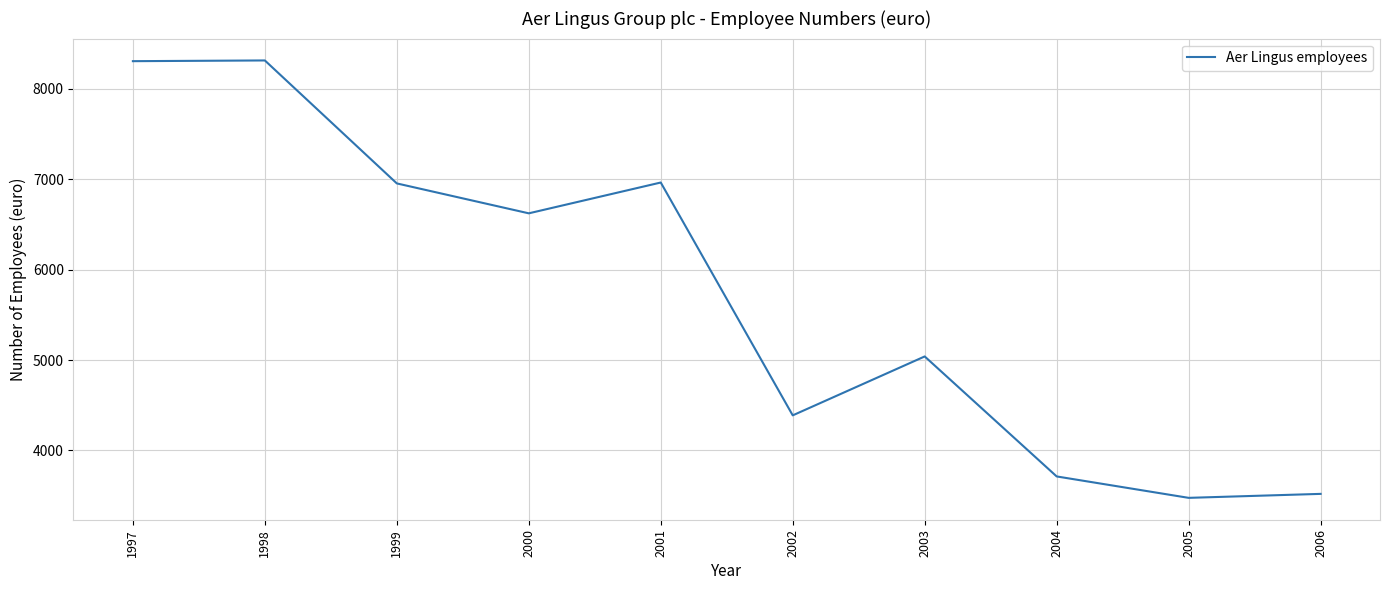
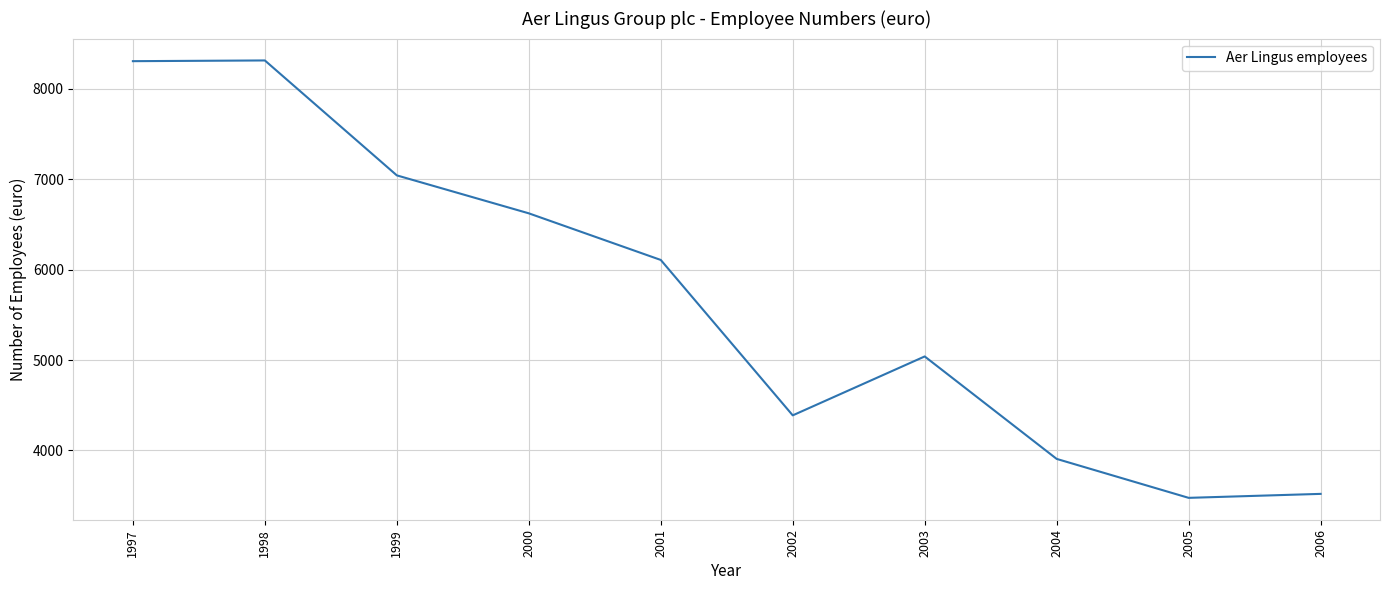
  {
    "1997": 8300,
    "1998": 8300,
-   "1999": 6960,
+   "1999": 7040,
    "2000": 6600,
-   "2001": 7000,
+   "2001": 6100,
    "2002": 4400,
    "2003": 5000,
-   "2004": 3700,
+   "2004": 3900,
    "2005": 3500,
    "2006": 3500
  }
